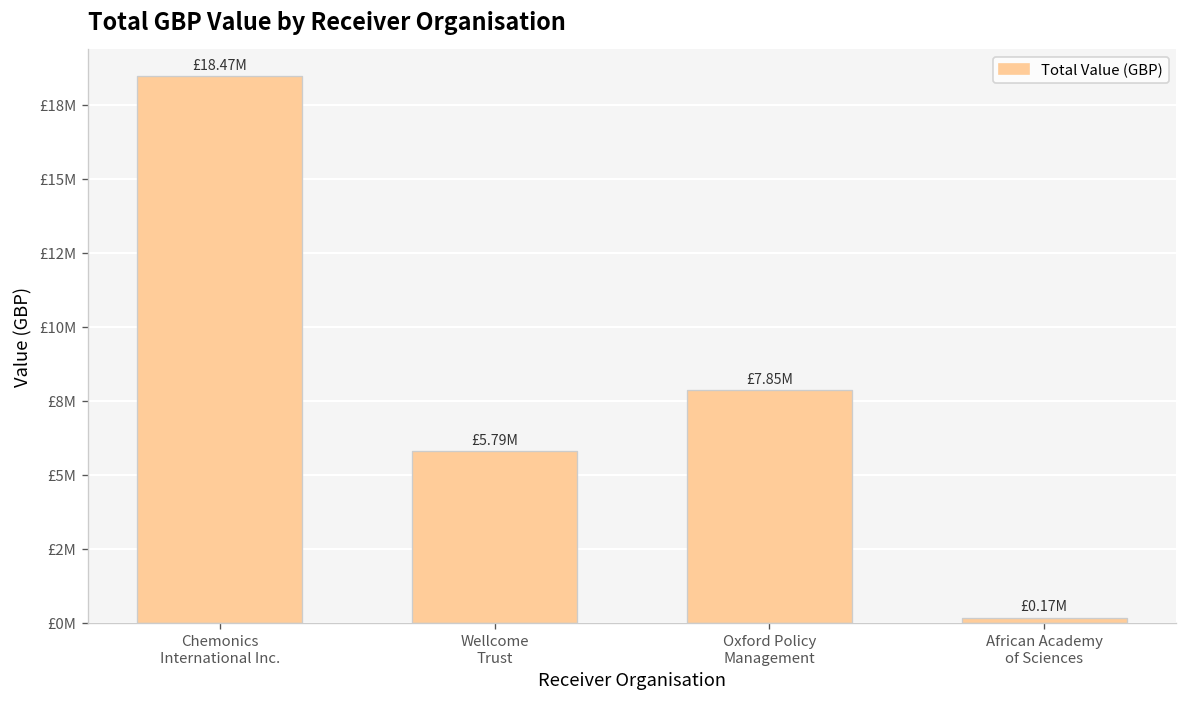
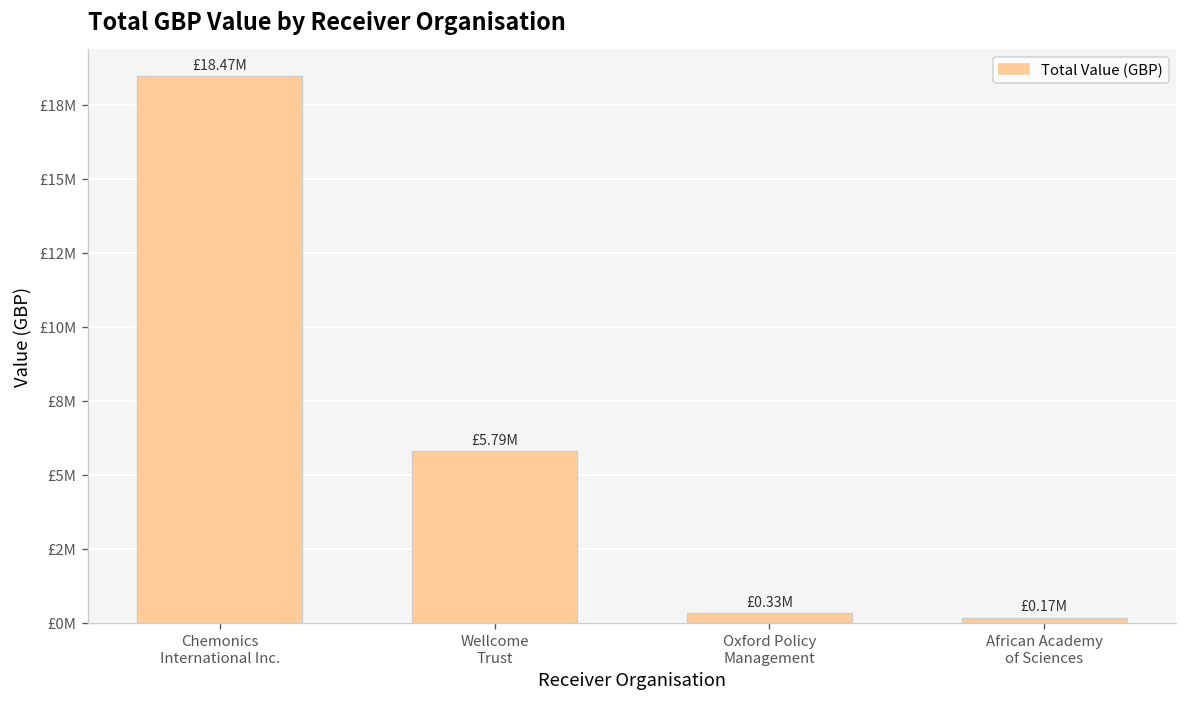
  {
    "Chemonics International Inc.": "£18.47M",
    "Wellcome Trust": "£5.79M",
-   "Oxford Policy Management": "£7.85M",
+   "Oxford Policy Management": "£0.33M",
    "African Academy of Sciences": "£0.17M"
  }
